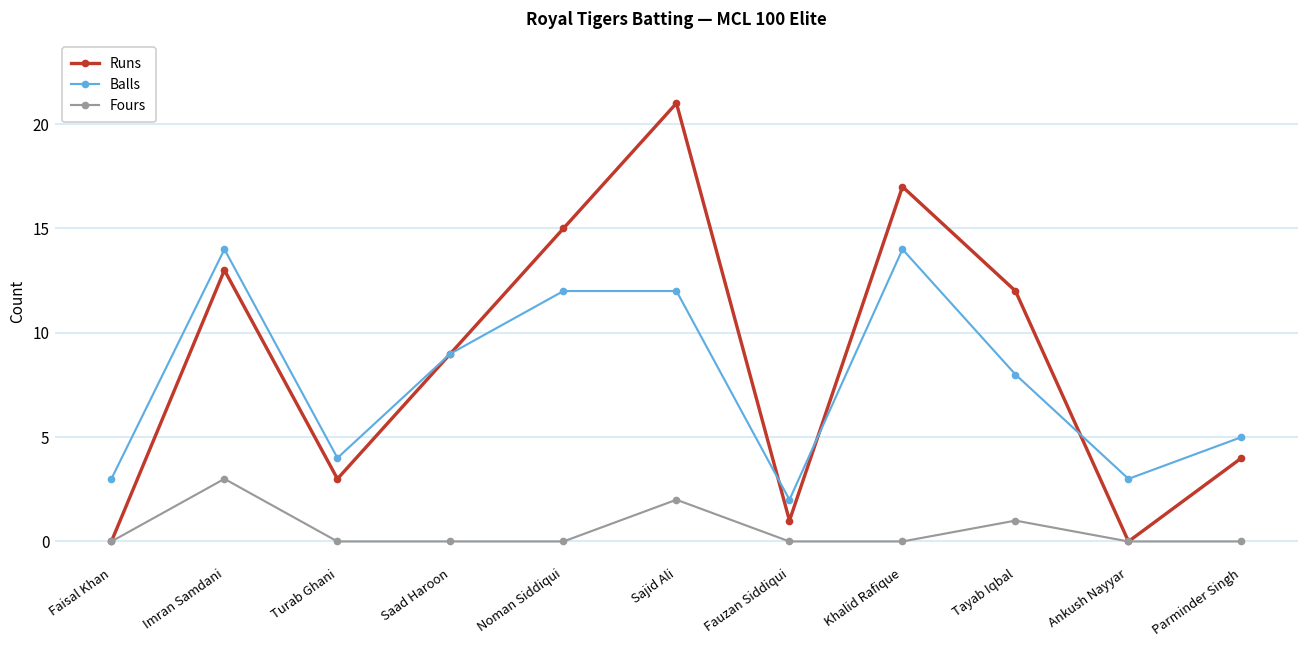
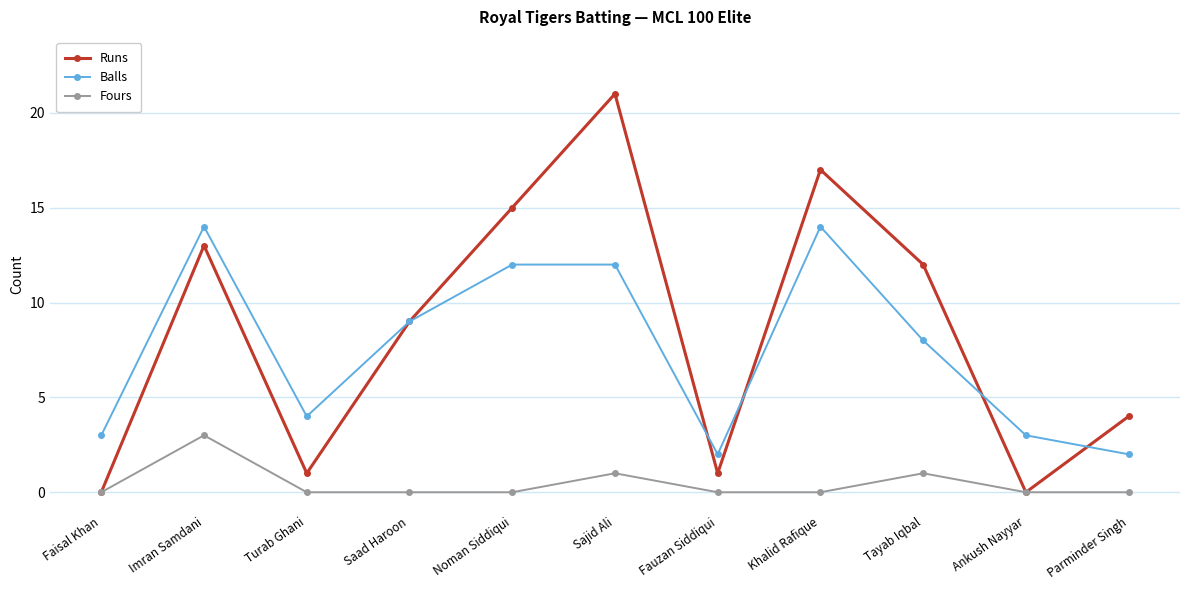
  {
    "Runs": {
      "Imran Samdani": 13,
-     "Turab Ghani": 3,
+     "Turab Ghani": 1,
      "Noman Siddiqui": 15,
      "Sajid Ali": 21,
      "Fauzan Siddiqui": 1,
      "Khalid Rafique": 17,
      "Tayab Iqbal": 12,
      "Parminder Singh": 4
    },
    "Balls": {
      "Faisal Khan": 3,
      "Imran Samdani": 14,
      "Turab Ghani": 4,
      "Noman Siddiqui": 12,
      "Sajid Ali": 12,
      "Fauzan Siddiqui": 2,
      "Khalid Rafique": 14,
      "Tayab Iqbal": 8,
      "Ankush Nayyar": 3,
-     "Parminder Singh": 5
+     "Parminder Singh": 2
    },
    "Fours": {
      "Imran Samdani": 3,
      "Turab Ghani": 0,
      "Saad Haroon": 0,
      "Noman Siddiqui": 0,
-     "Sajid Ali": 2,
+     "Sajid Ali": 1,
      "Fauzan Siddiqui": 0,
      "Khalid Rafique": 0,
      "Tayab Iqbal": 1,
      "Parminder Singh": 0
    }
  }
